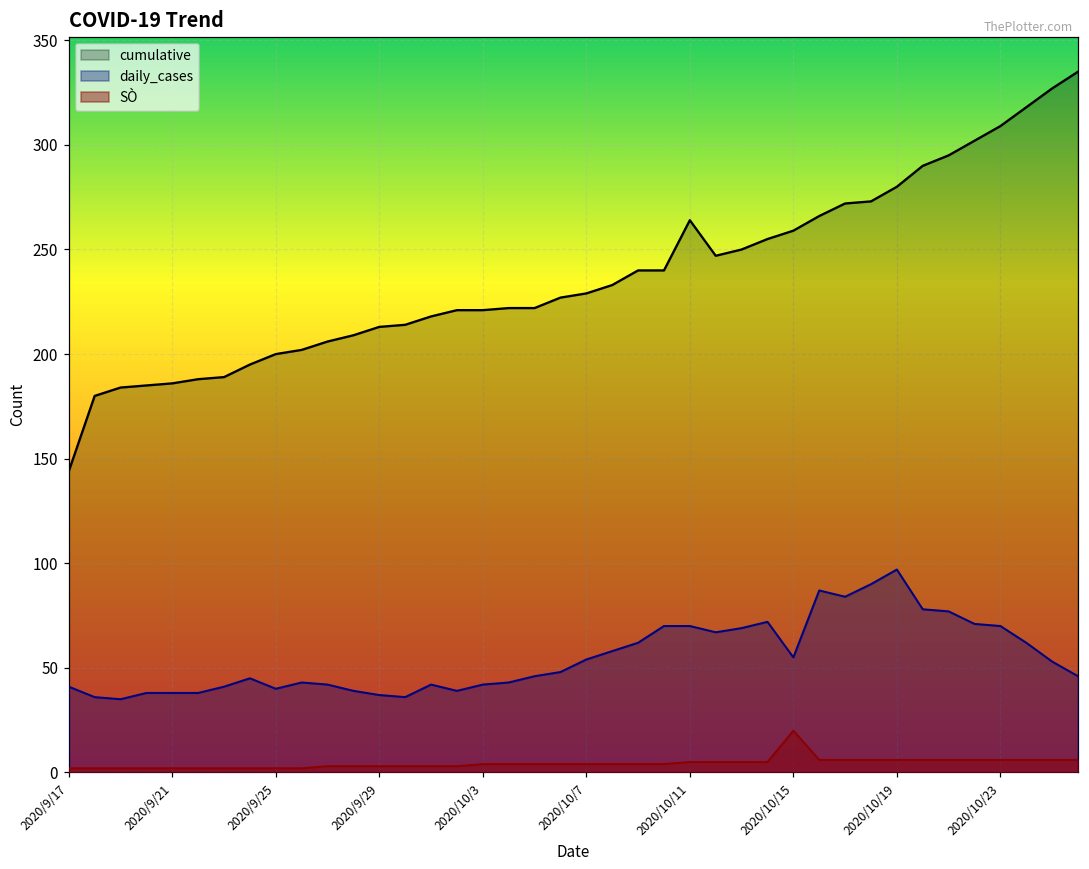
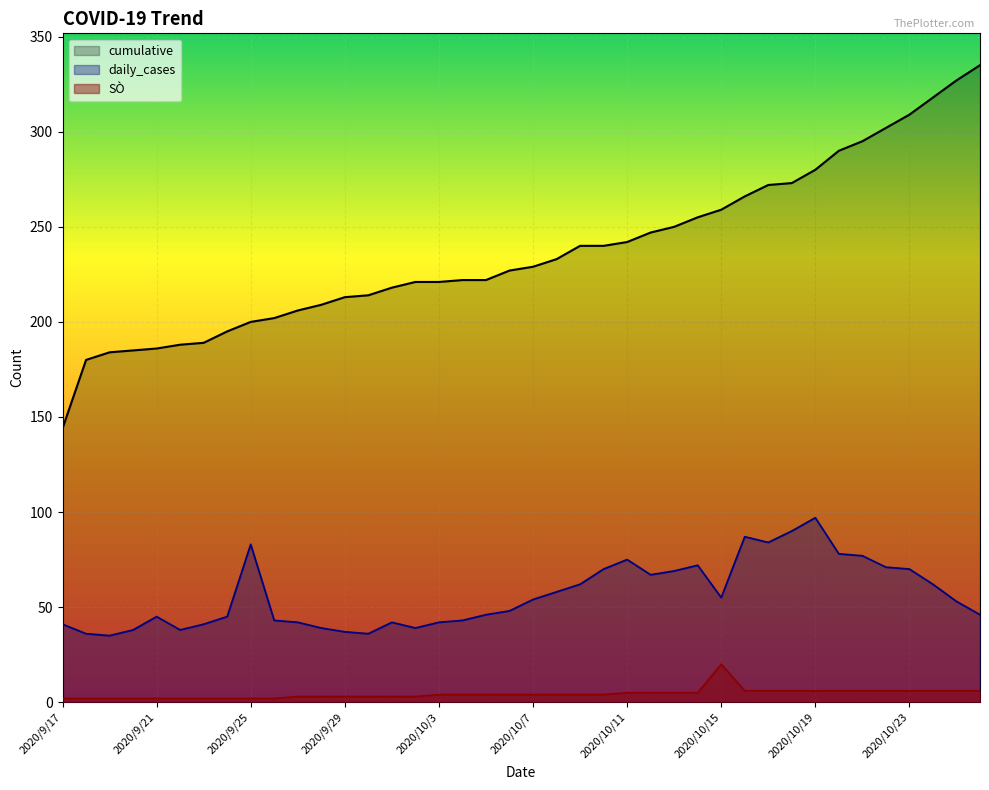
  {
    "cumulative": {
      "2020/9/17": 144,
      "2020/9/21": 186,
      "2020/9/25": 200,
      "2020/9/29": 213,
      "2020/10/3": 221,
      "2020/10/7": 229,
-     "2020/10/11": 264,
+     "2020/10/11": 242,
      "2020/10/15": 259,
      "2020/10/19": 280,
      "2020/10/23": 309
    },
    "daily_cases": {
      "2020/9/17": 41,
-     "2020/9/21": 38,
-     "2020/9/25": 40,
+     "2020/9/21": 45,
+     "2020/9/25": 83,
      "2020/9/29": 37,
      "2020/10/3": 42,
      "2020/10/7": 54,
-     "2020/10/11": 70,
+     "2020/10/11": 75,
      "2020/10/15": 55,
      "2020/10/19": 97,
      "2020/10/23": 70
    },
    "SÒ": {
      "2020/9/17": 2,
      "2020/9/21": 2,
      "2020/9/25": 2,
      "2020/9/29": 3,
      "2020/10/3": 4,
      "2020/10/7": 4,
      "2020/10/11": 5,
      "2020/10/15": 20,
      "2020/10/19": 6,
      "2020/10/23": 6
    }
  }
